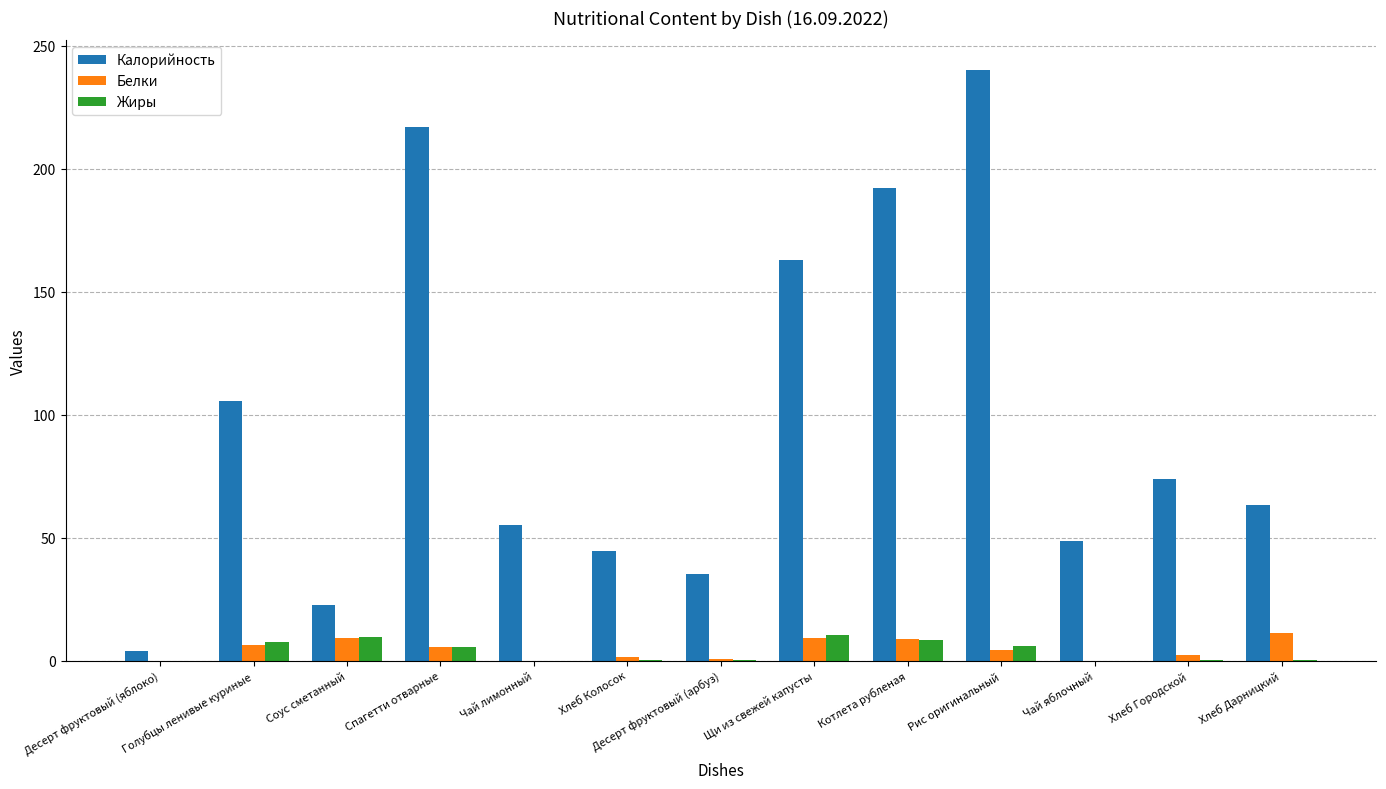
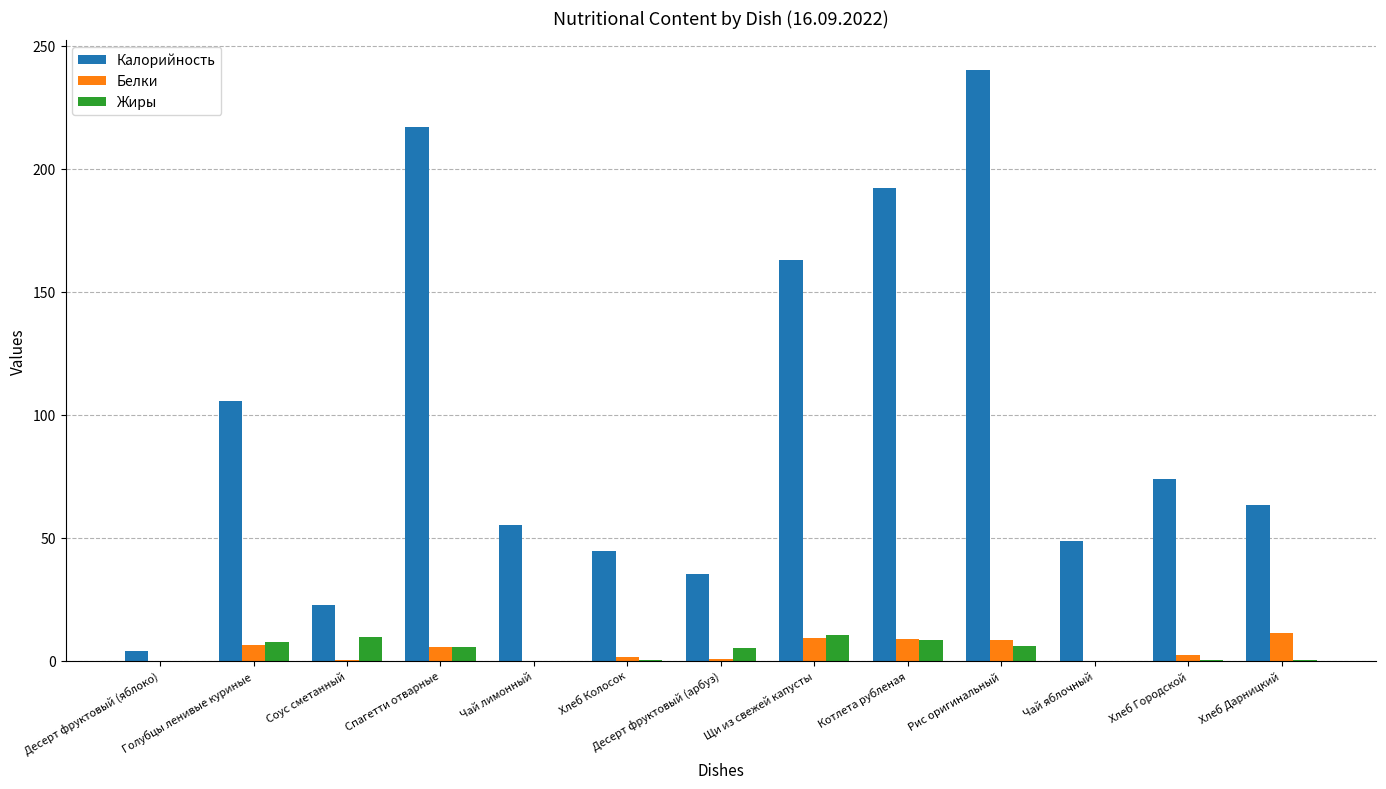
  {
    "Калорийность": {
      "Десерт фруктовый (яблоко)": 4,
      "Голубцы ленивые куриные": 105,
      "Соус сметанный": 23,
      "Спагетти отварные": 217,
      "Чай лимонный": 55,
      "Хлеб Колосок": 44,
      "Десерт фруктовый (арбуз)": 35,
      "Щи из свежей капусты": 163,
      "Котлета рубленая": 192,
      "Рис оригинальный": 240,
      "Чай яблочный": 49,
      "Хлеб Городской": 74,
      "Хлеб Дарницкий": 63
    },
    "Белки": {
      "Голубцы ленивые куриные": 6,
-     "Соус сметанный": 9,
+     "Соус сметанный": 0,
      "Спагетти отварные": 6,
      "Хлеб Колосок": 2,
      "Щи из свежей капусты": 9,
      "Котлета рубленая": 9,
-     "Рис оригинальный": 4,
+     "Рис оригинальный": 8,
      "Хлеб Городской": 2,
      "Хлеб Дарницкий": 11
    },
    "Жиры": {
      "Голубцы ленивые куриные": 8,
      "Соус сметанный": 10,
      "Спагетти отварные": 6,
-     "Десерт фруктовый (арбуз)": 0,
+     "Десерт фруктовый (арбуз)": 5,
      "Щи из свежей капусты": 11,
      "Котлета рубленая": 8,
      "Рис оригинальный": 6
    }
  }
